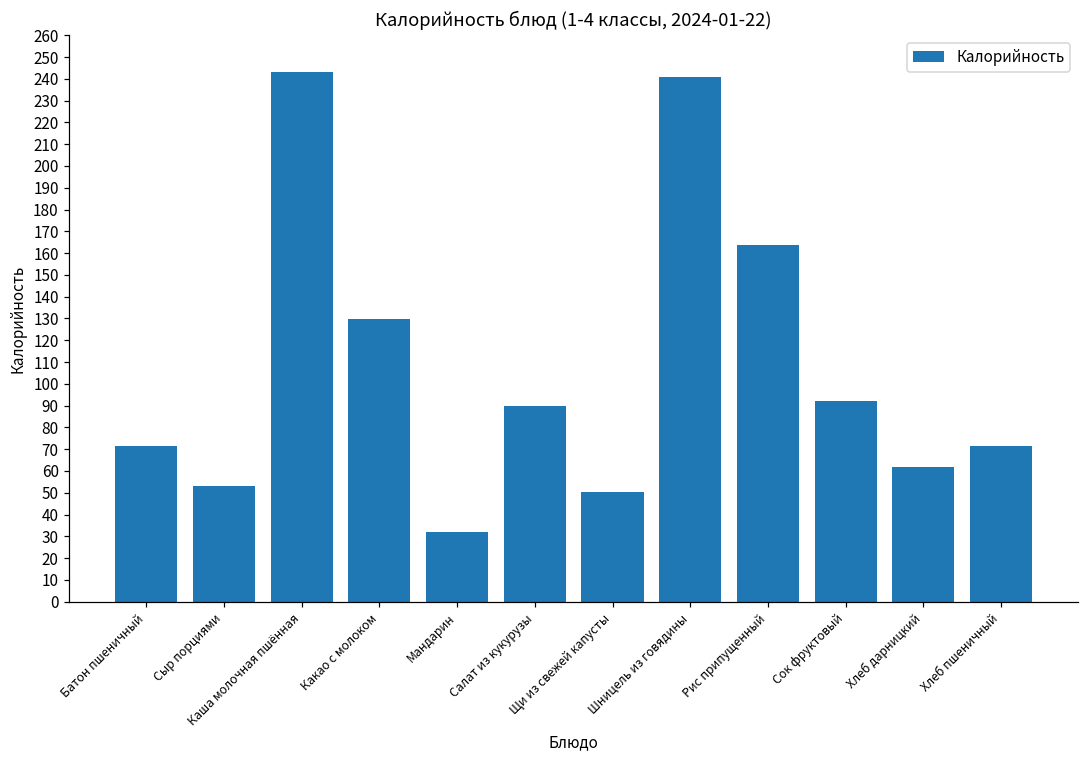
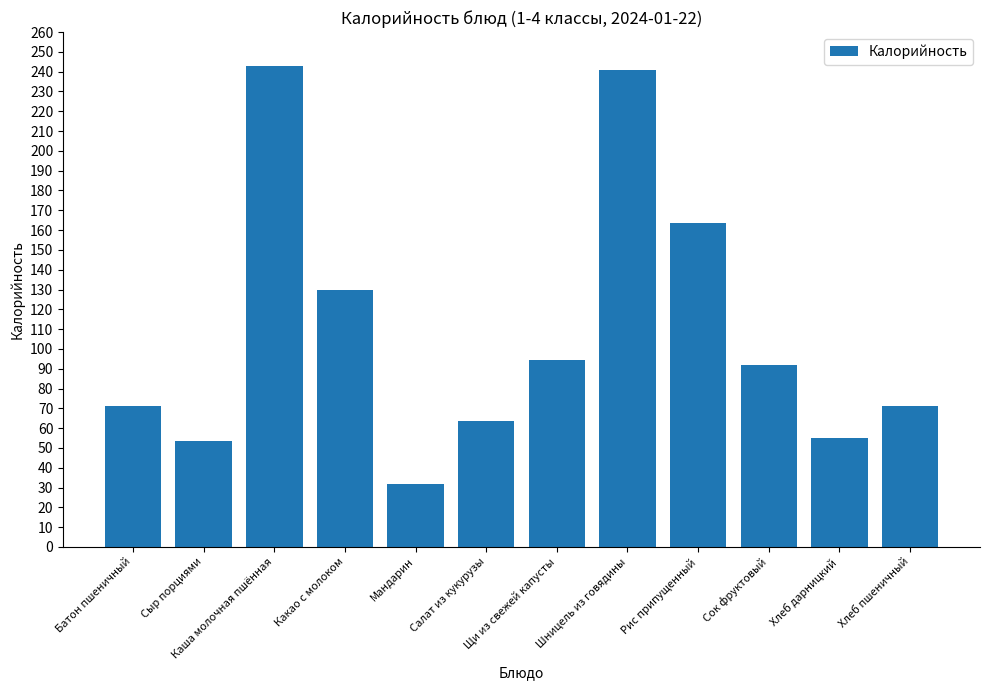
  {
    "Батон пшеничный": 71,
    "Сыр порциями": 53,
    "Каша молочная пшённая": 243,
    "Какао с молоком": 130,
    "Мандарин": 32,
-   "Салат из кукурузы": 90,
-   "Щи из свежей капусты": 50,
+   "Салат из кукурузы": 64,
+   "Щи из свежей капусты": 94,
    "Шницель из говядины": 241,
    "Рис припущенный": 164,
    "Сок фруктовый": 92,
-   "Хлеб дарницкий": 62,
+   "Хлеб дарницкий": 55,
    "Хлеб пшеничный": 71
  }
